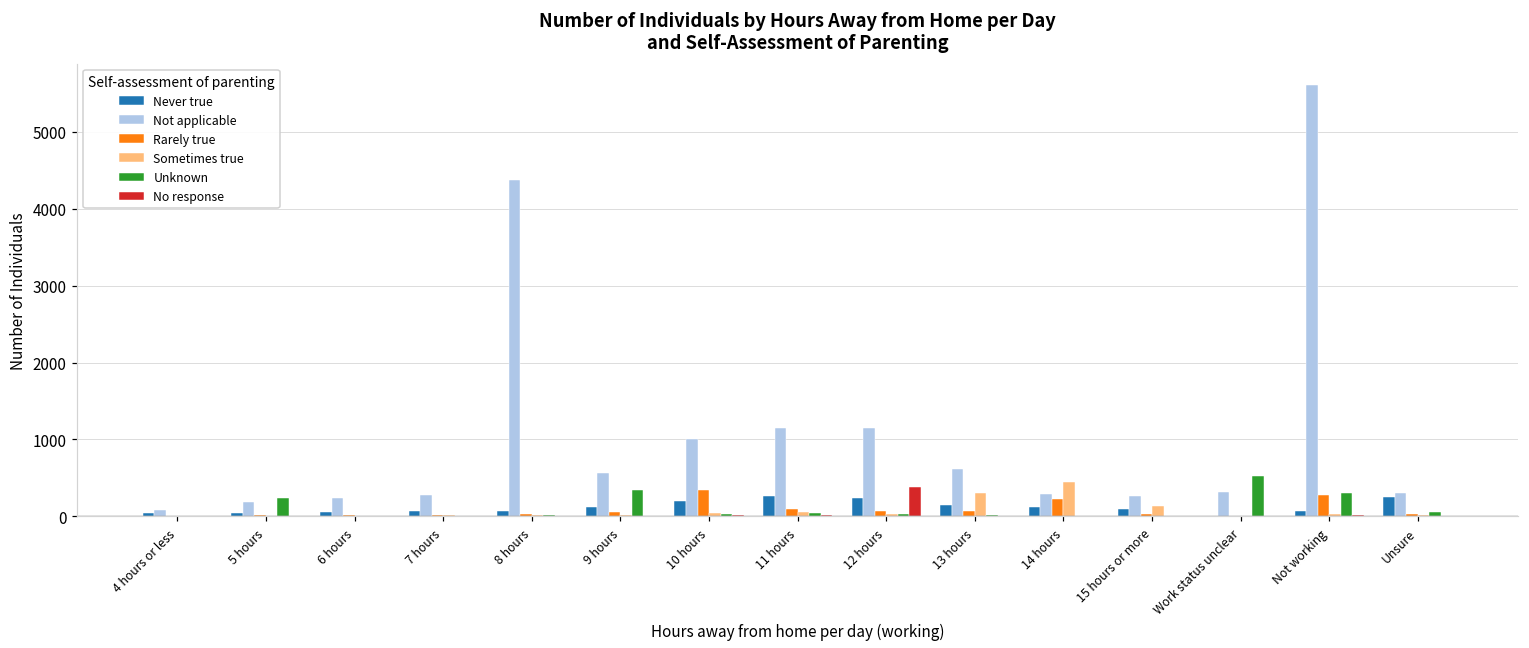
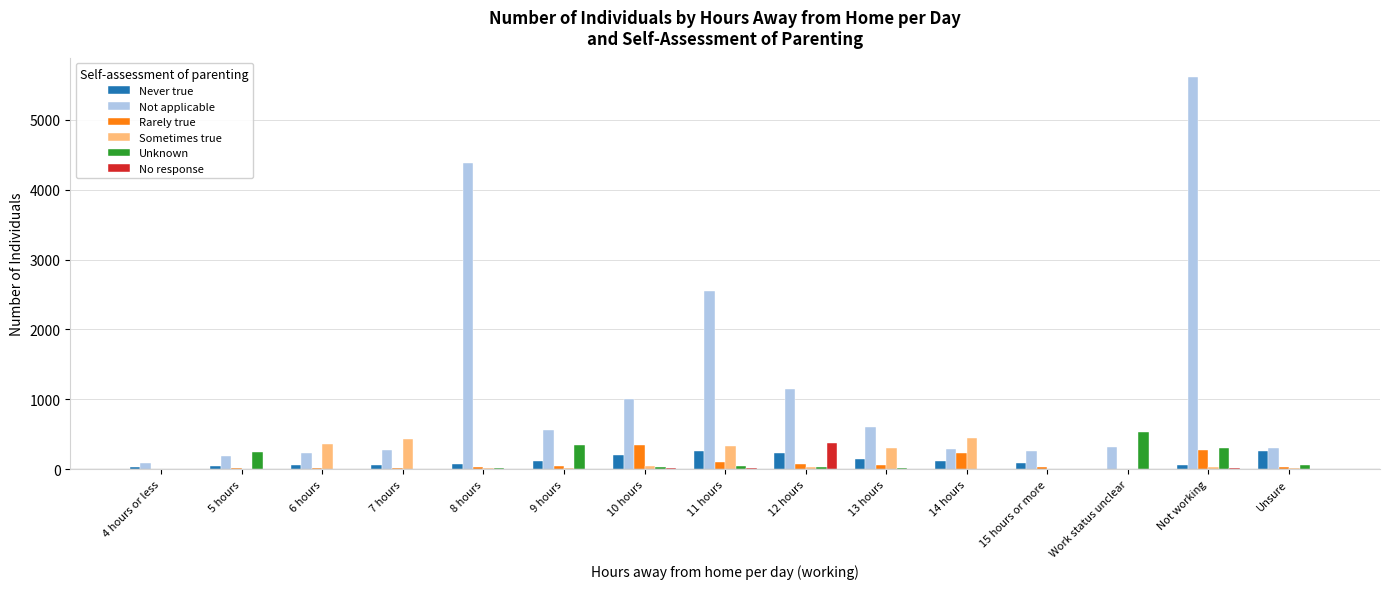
  {
    "Never true": {
      "4 hours or less": 0,
      "5 hours": 0,
      "6 hours": 100,
      "7 hours": 100,
      "8 hours": 100,
      "9 hours": 100,
      "10 hours": 200,
      "11 hours": 300,
      "12 hours": 200,
      "13 hours": 100,
      "14 hours": 100,
      "15 hours or more": 100,
      "Not working": 100,
      "Unsure": 300
    },
    "Not applicable": {
      "4 hours or less": 100,
      "5 hours": 200,
      "6 hours": 200,
      "7 hours": 300,
      "8 hours": 4400,
      "9 hours": 600,
      "10 hours": 1000,
-     "11 hours": 1100,
+     "11 hours": 2500,
      "12 hours": 1100,
      "13 hours": 600,
      "14 hours": 300,
      "15 hours or more": 300,
      "Work status unclear": 300,
      "Not working": 5600,
      "Unsure": 300
    },
    "Rarely true": {
      "9 hours": 100,
      "10 hours": 300,
      "11 hours": 100,
      "12 hours": 100,
      "13 hours": 100,
      "14 hours": 200,
      "Work status unclear": 0,
      "Not working": 300
    },
    "Sometimes true": {
-     "6 hours": 0,
-     "7 hours": 0,
+     "6 hours": 400,
+     "7 hours": 400,
      "10 hours": 0,
-     "11 hours": 100,
+     "11 hours": 300,
      "13 hours": 300,
      "14 hours": 400,
-     "15 hours or more": 100,
+     "15 hours or more": 0,
      "Work status unclear": 0
    },
    "Unknown": {
      "5 hours": 200,
      "9 hours": 300,
      "10 hours": 0,
      "11 hours": 0,
      "12 hours": 0,
      "Work status unclear": 500,
      "Not working": 300,
      "Unsure": 100
    },
    "No response": {
      "12 hours": 400
    }
  }
